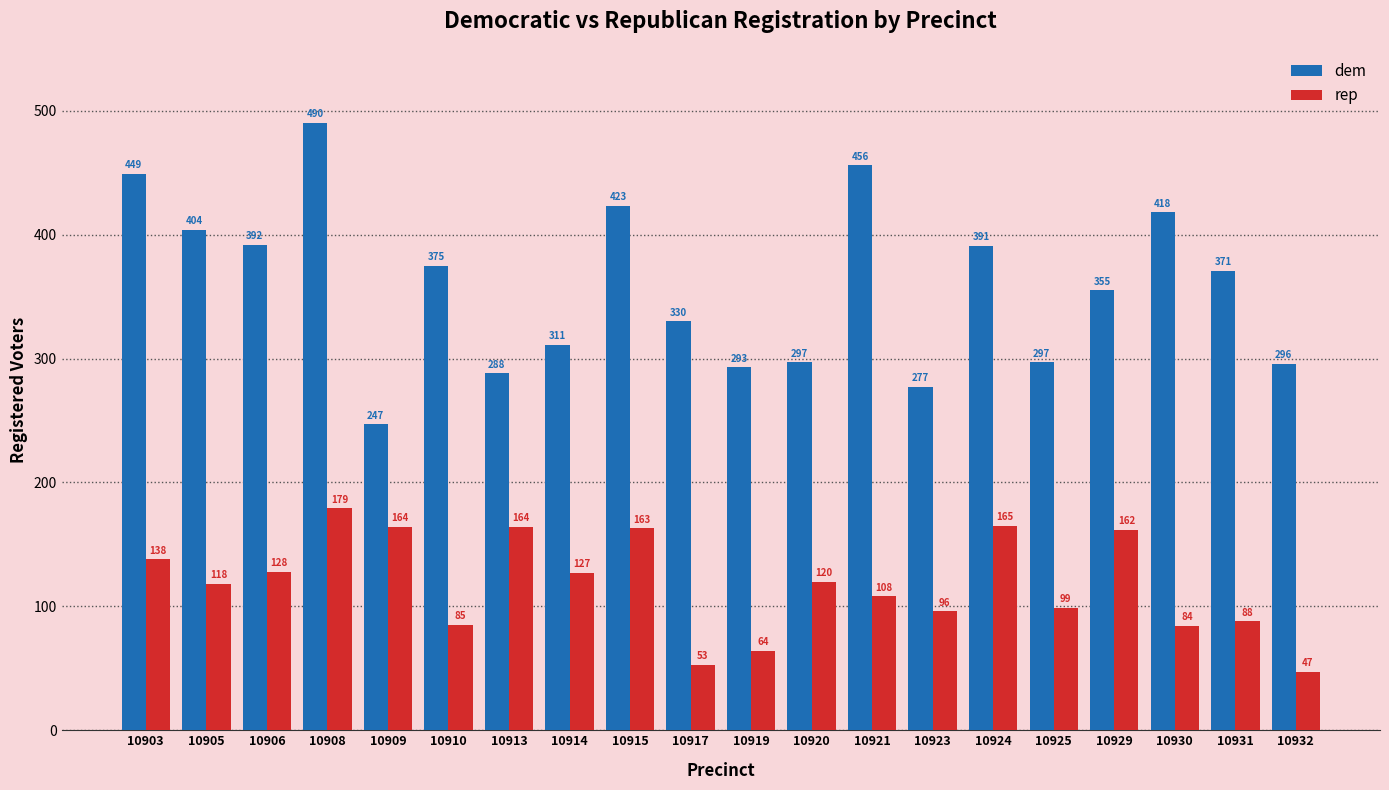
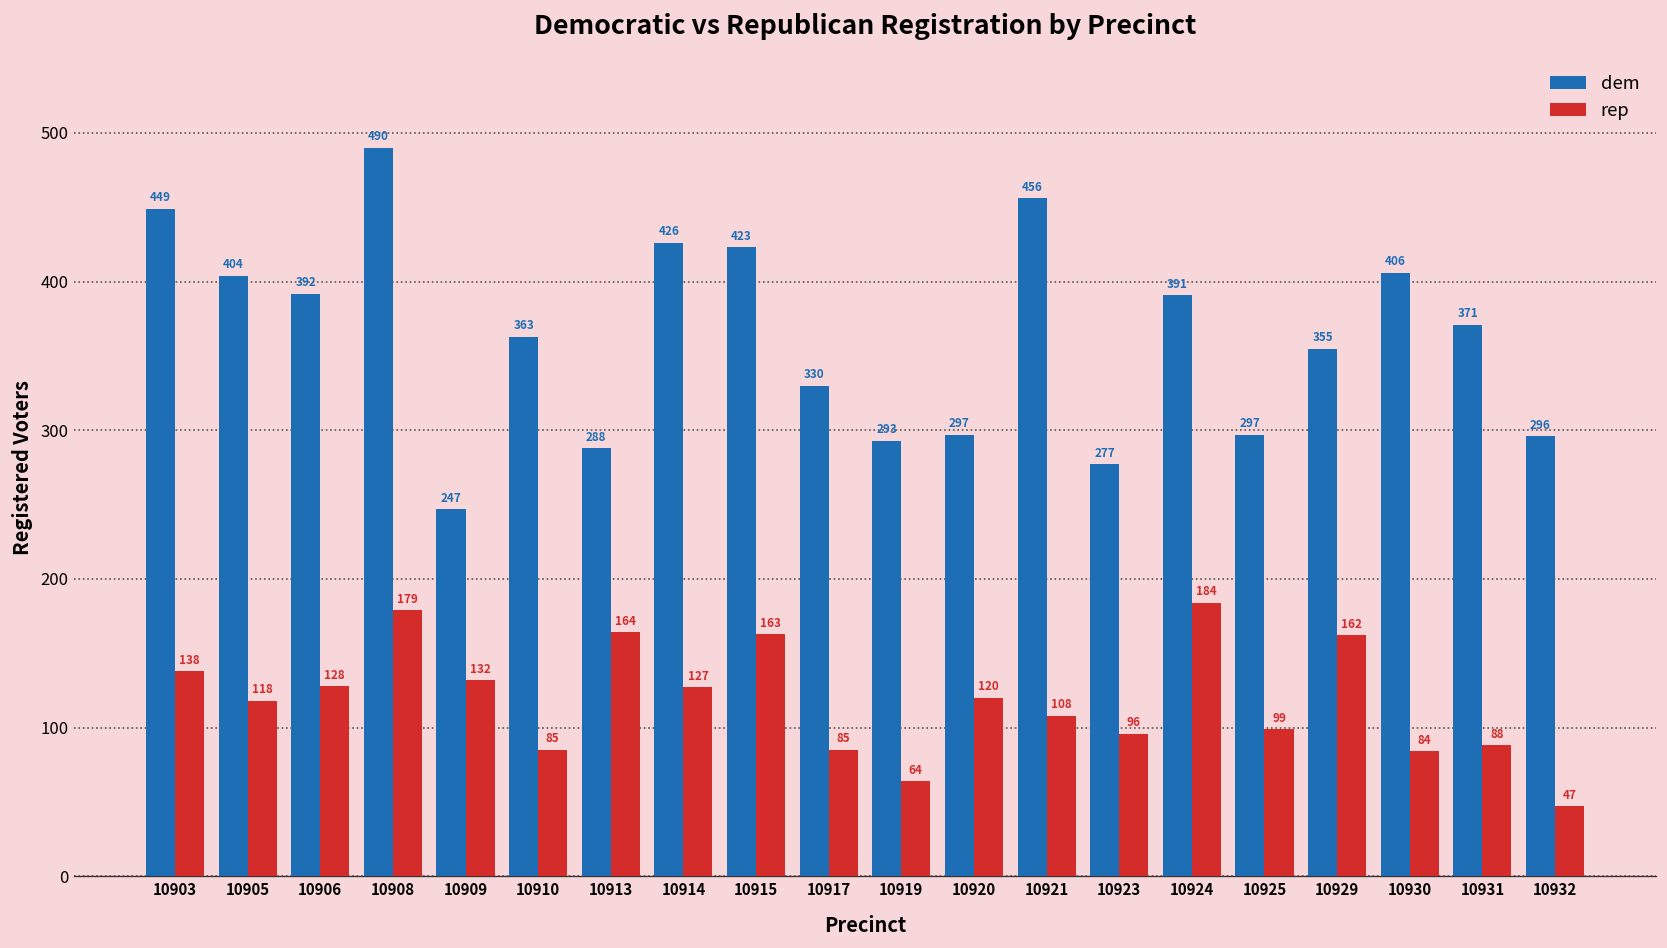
  {
    "dem": {
      "10903": 449,
      "10905": 404,
      "10906": 392,
      "10908": 490,
      "10909": 247,
-     "10910": 375,
+     "10910": 363,
      "10913": 288,
-     "10914": 311,
+     "10914": 426,
      "10915": 423,
      "10917": 330,
      "10919": 293,
      "10920": 297,
      "10921": 456,
      "10923": 277,
      "10924": 391,
      "10925": 297,
      "10929": 355,
-     "10930": 418,
+     "10930": 406,
      "10931": 371,
      "10932": 296
    },
    "rep": {
      "10903": 138,
      "10905": 118,
      "10906": 128,
      "10908": 179,
-     "10909": 164,
+     "10909": 132,
      "10910": 85,
      "10913": 164,
      "10914": 127,
      "10915": 163,
-     "10917": 53,
+     "10917": 85,
      "10919": 64,
      "10920": 120,
      "10921": 108,
      "10923": 96,
-     "10924": 165,
+     "10924": 184,
      "10925": 99,
      "10929": 162,
      "10930": 84,
      "10931": 88,
      "10932": 47
    }
  }
